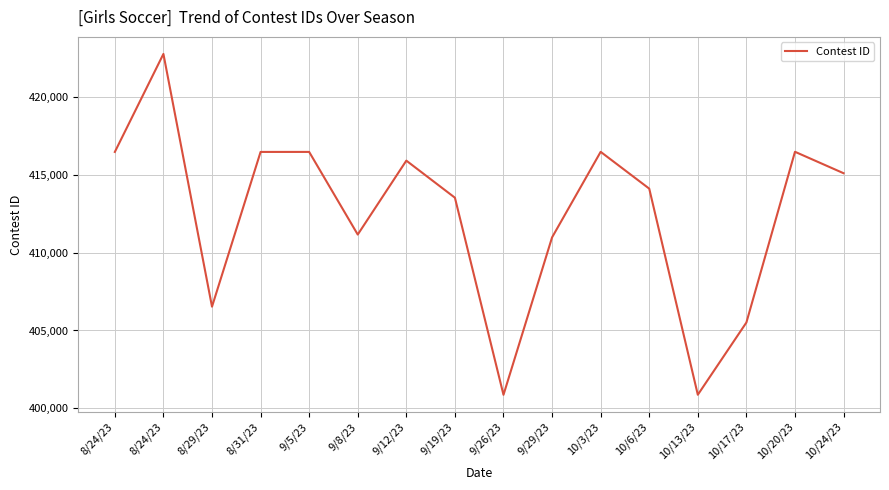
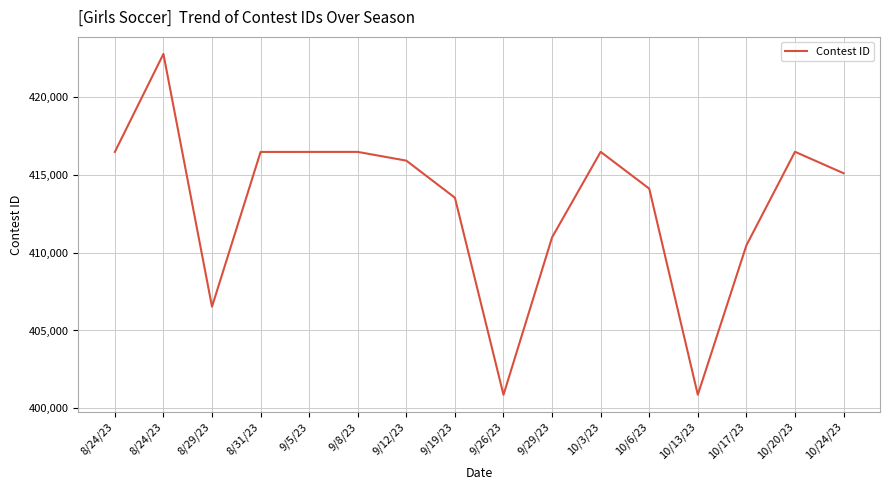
  {
    "8/29/23": "406,500",
    "8/31/23": "416,500",
    "9/5/23": "416,500",
-   "9/8/23": "411,200",
+   "9/8/23": "416,500",
    "9/12/23": "415,900",
    "9/19/23": "413,500",
    "9/26/23": "400,900",
    "9/29/23": "411,000",
    "10/3/23": "416,500",
    "10/6/23": "414,100",
    "10/13/23": "400,900",
-   "10/17/23": "405,500",
+   "10/17/23": "410,500",
    "10/20/23": "416,500",
    "10/24/23": "415,100"
  }
